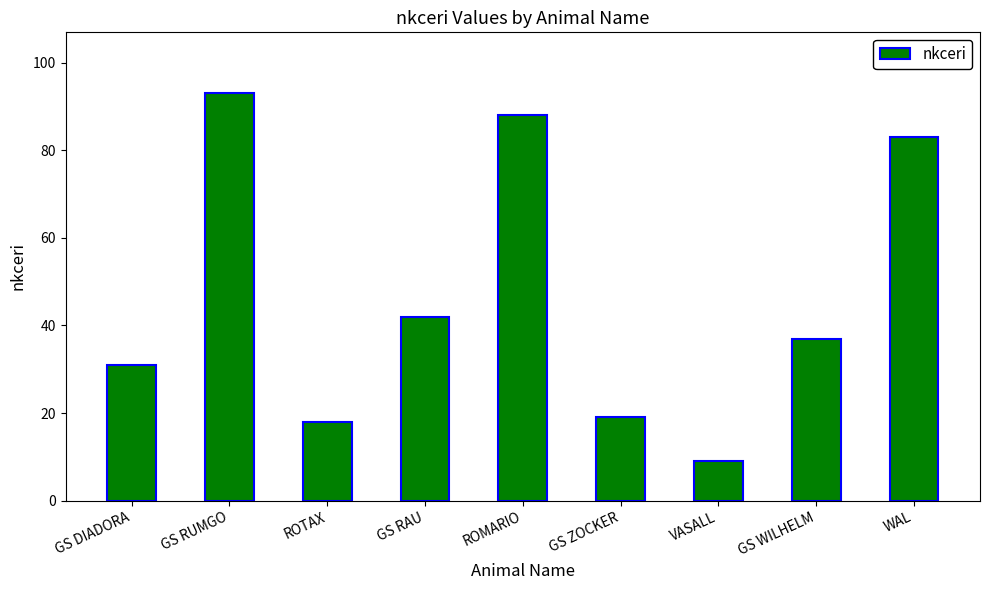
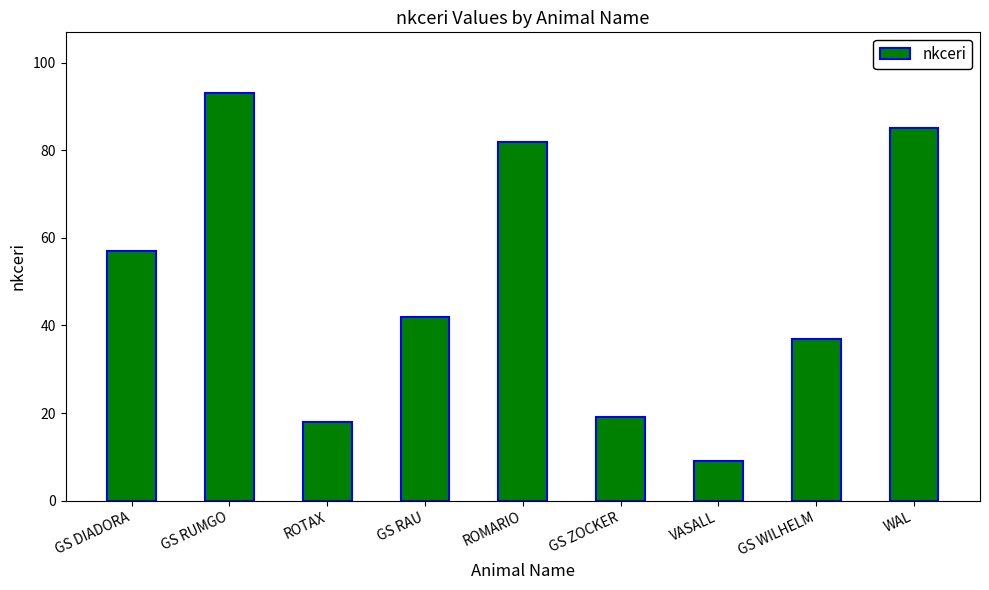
  {
-   "GS DIADORA": 31,
+   "GS DIADORA": 57,
    "GS RUMGO": 93,
    "ROTAX": 18,
    "GS RAU": 42,
-   "ROMARIO": 88,
+   "ROMARIO": 82,
    "GS ZOCKER": 19,
    "VASALL": 9,
    "GS WILHELM": 37,
-   "WAL": 83
+   "WAL": 85
  }
